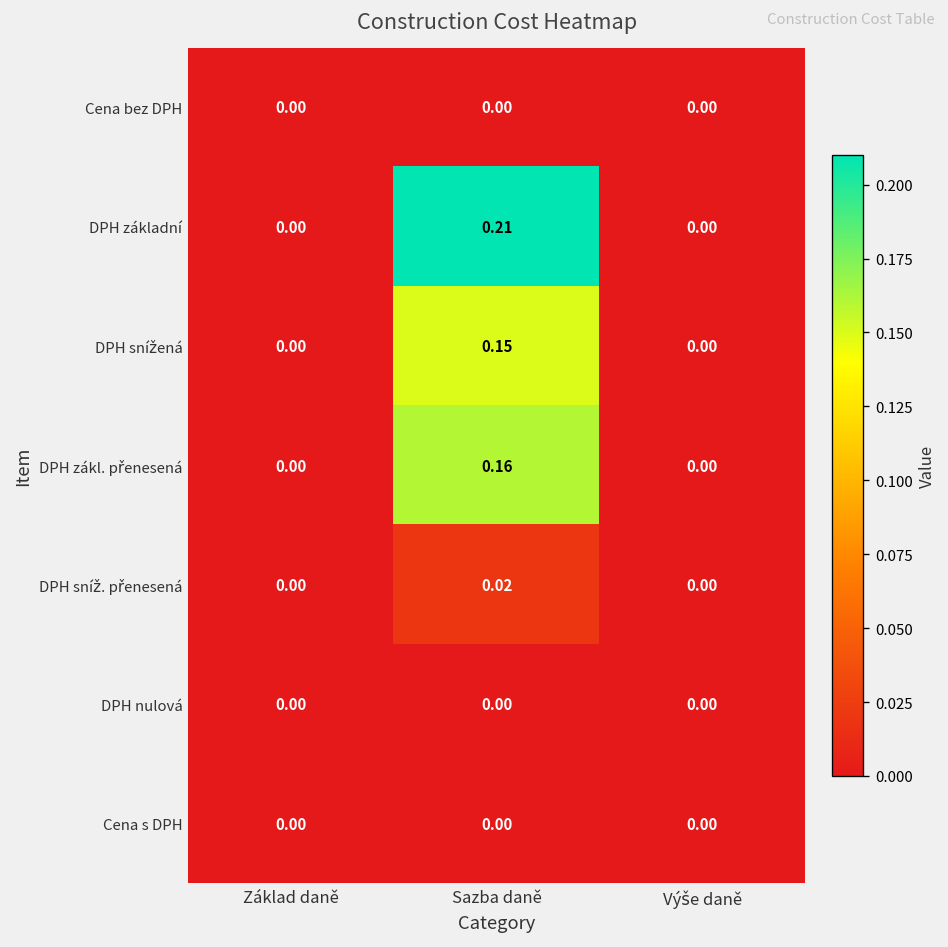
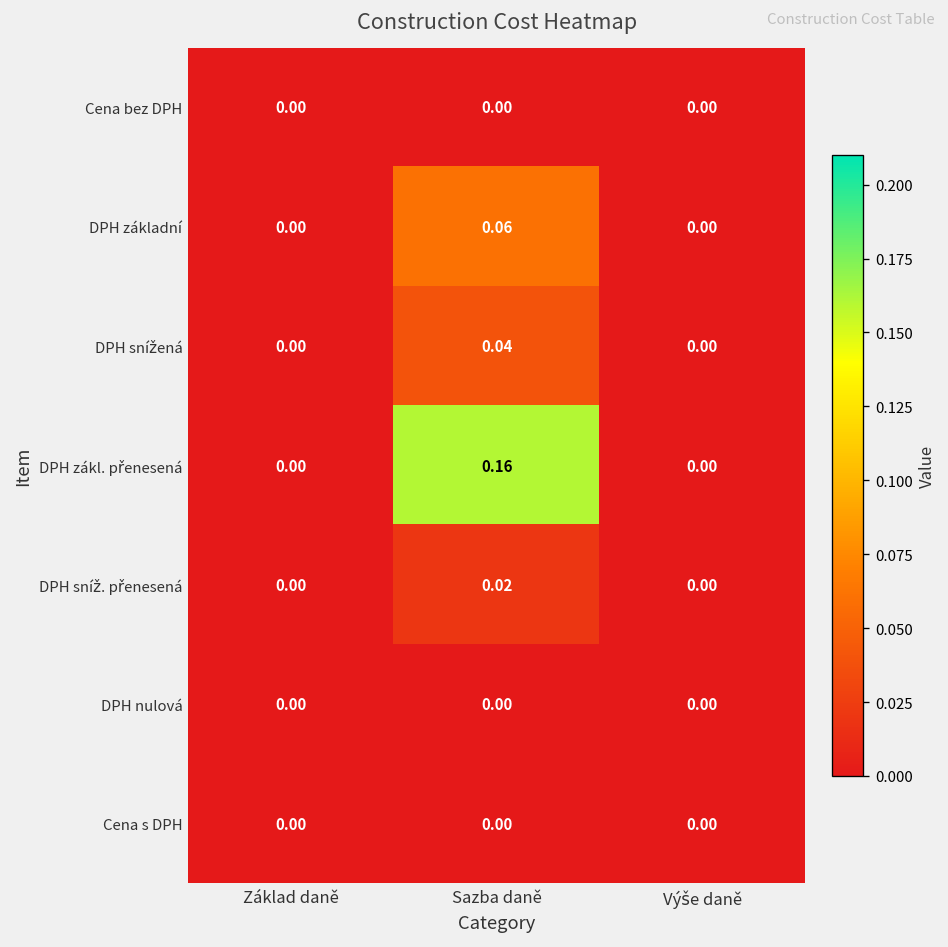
  {
    "Cena bez DPH": {
      "Základ daně": 0.00,
      "Sazba daně": 0.00,
      "Výše daně": 0.00
    },
    "DPH základní": {
      "Základ daně": 0.00,
-     "Sazba daně": 0.21,
+     "Sazba daně": 0.06,
      "Výše daně": 0.00
    },
    "DPH snížená": {
      "Základ daně": 0.00,
-     "Sazba daně": 0.15,
+     "Sazba daně": 0.04,
      "Výše daně": 0.00
    },
    "DPH zákl. přenesená": {
      "Základ daně": 0.00,
      "Sazba daně": 0.16,
      "Výše daně": 0.00
    },
    "DPH sníž. přenesená": {
      "Základ daně": 0.00,
      "Sazba daně": 0.02,
      "Výše daně": 0.00
    },
    "DPH nulová": {
      "Základ daně": 0.00,
      "Sazba daně": 0.00,
      "Výše daně": 0.00
    },
    "Cena s DPH": {
      "Základ daně": 0.00,
      "Sazba daně": 0.00,
      "Výše daně": 0.00
    }
  }
